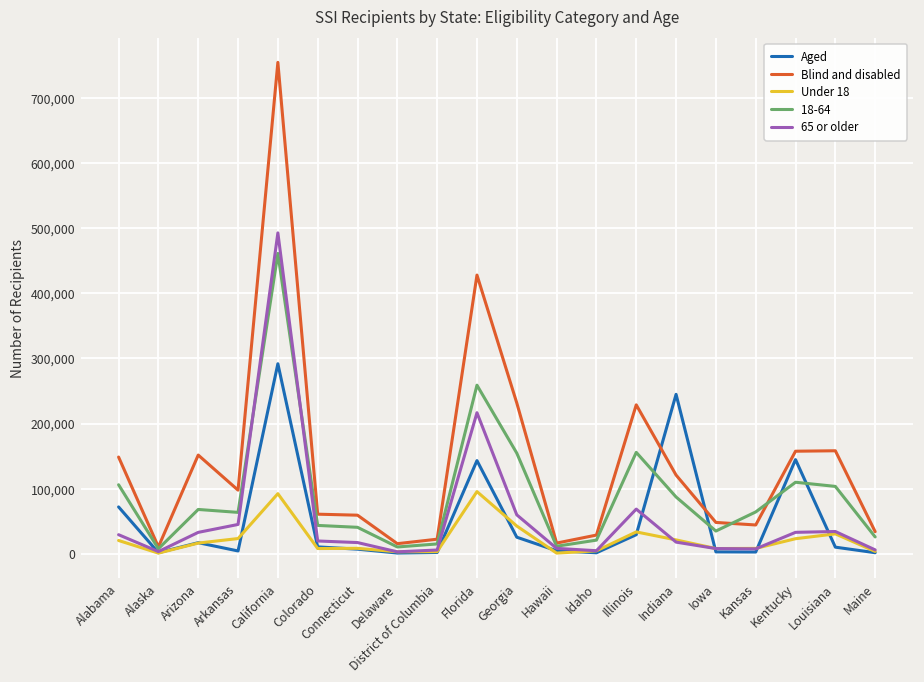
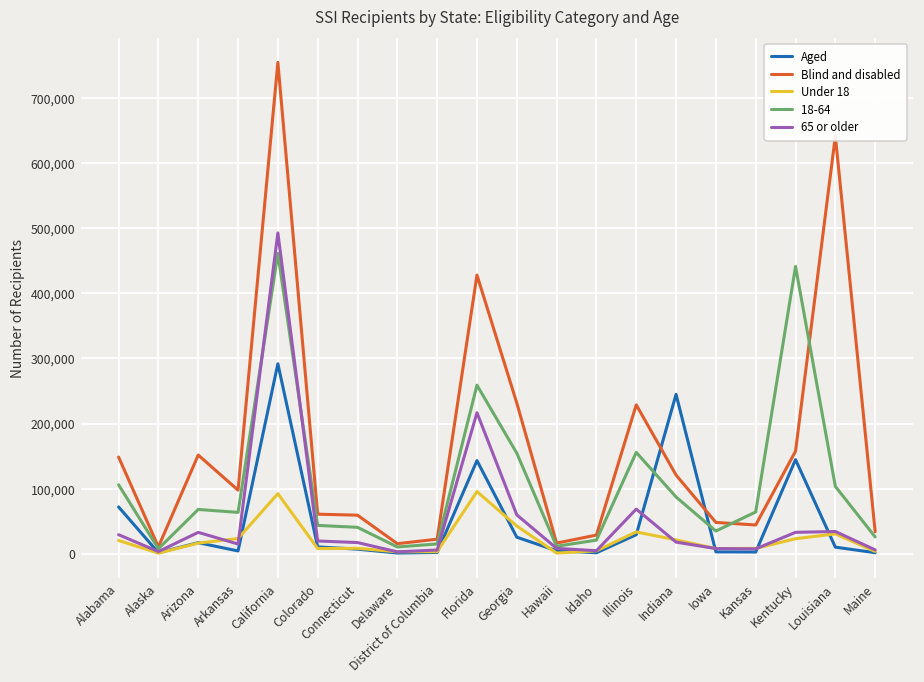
  {
    "Aged": {
      "Alabama": "70,000",
      "Arkansas": "0",
      "California": "290,000",
      "Florida": "140,000",
      "Georgia": "30,000",
      "Indiana": "240,000",
      "Iowa": "0",
      "Kansas": "0",
      "Kentucky": "140,000",
      "Louisiana": "10,000"
    },
    "Blind and disabled": {
      "Alabama": "150,000",
      "Arizona": "150,000",
      "Arkansas": "100,000",
      "California": "750,000",
      "Colorado": "60,000",
      "Connecticut": "60,000",
      "Delaware": "20,000",
      "District of Columbia": "20,000",
      "Florida": "430,000",
      "Georgia": "230,000",
      "Hawaii": "20,000",
      "Idaho": "30,000",
      "Illinois": "230,000",
      "Indiana": "120,000",
      "Iowa": "50,000",
      "Kansas": "40,000",
      "Kentucky": "160,000",
-     "Louisiana": "160,000",
+     "Louisiana": "640,000",
      "Maine": "30,000"
    },
    "Under 18": {
      "Alabama": "20,000",
      "Arkansas": "20,000",
      "California": "90,000",
      "Florida": "100,000",
      "Georgia": "40,000",
      "Kentucky": "20,000"
    },
    "18-64": {
      "Alabama": "110,000",
      "Arizona": "70,000",
      "Arkansas": "60,000",
      "California": "460,000",
      "Colorado": "40,000",
      "Connecticut": "40,000",
      "Delaware": "10,000",
      "District of Columbia": "20,000",
      "Florida": "260,000",
      "Georgia": "150,000",
      "Idaho": "20,000",
      "Illinois": "160,000",
      "Indiana": "90,000",
      "Iowa": "40,000",
      "Kansas": "60,000",
-     "Kentucky": "110,000",
+     "Kentucky": "440,000",
      "Louisiana": "100,000",
      "Maine": "30,000"
    },
    "65 or older": {
      "Alabama": "30,000",
      "Arizona": "30,000",
-     "Arkansas": "50,000",
+     "Arkansas": "20,000",
      "California": "490,000",
      "Colorado": "20,000",
      "Connecticut": "20,000",
      "Florida": "220,000",
      "Georgia": "60,000",
      "Illinois": "70,000",
      "Kentucky": "30,000"
    }
  }
